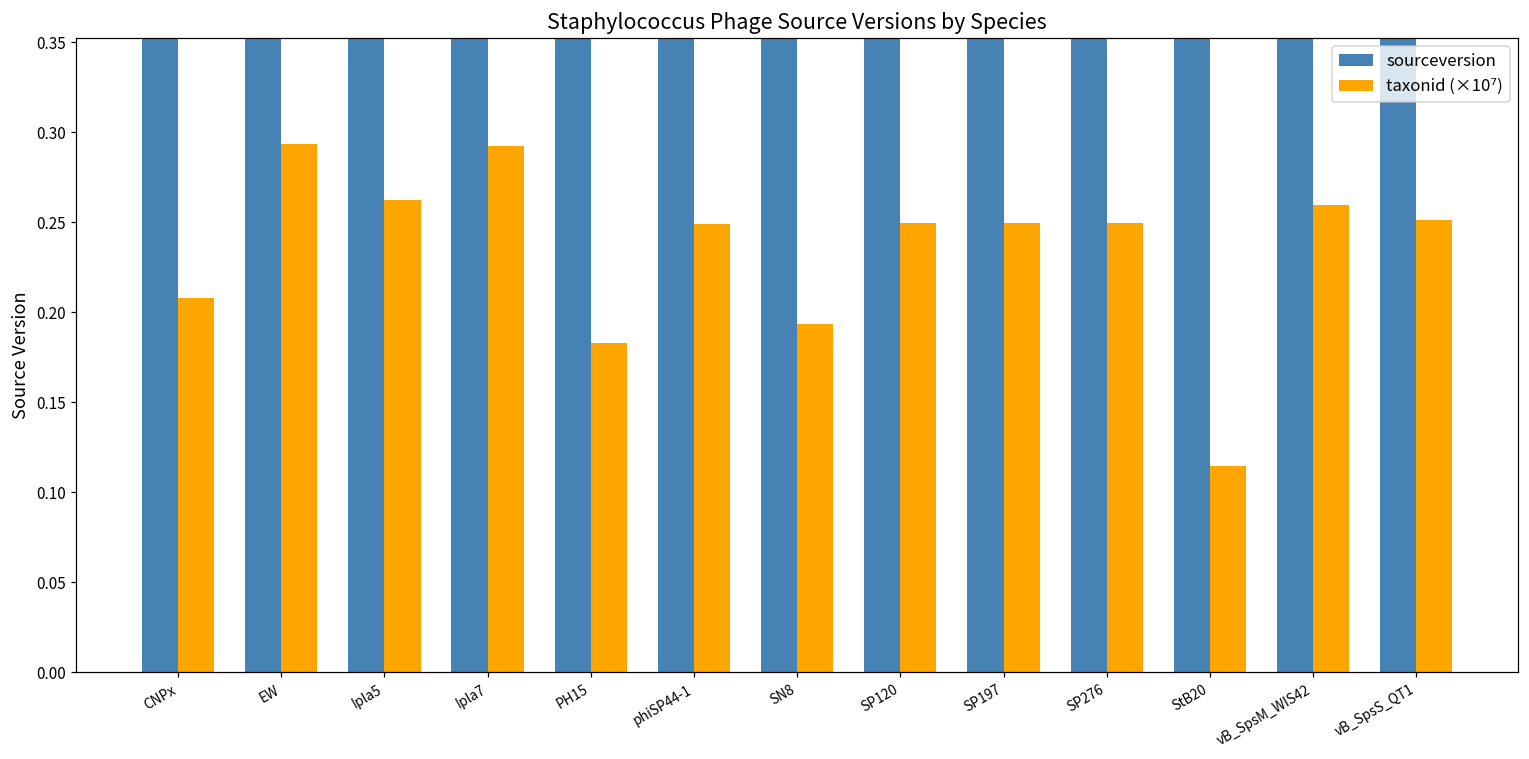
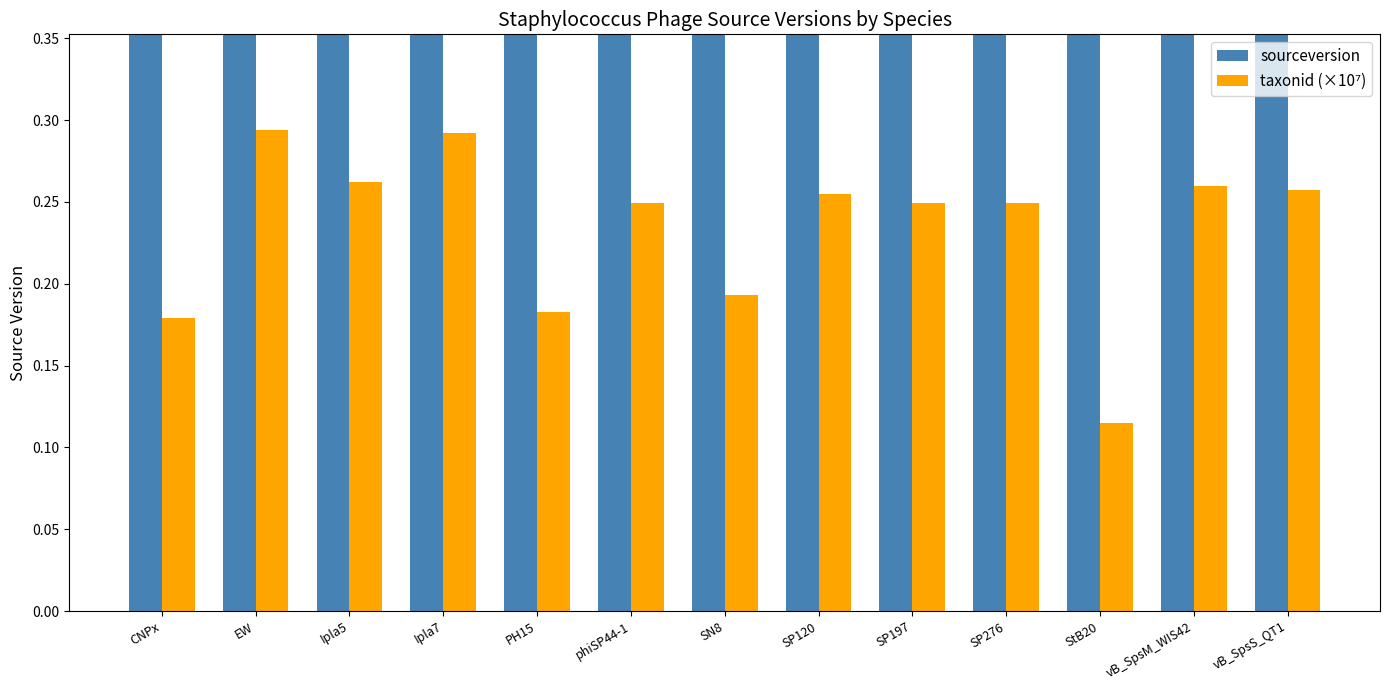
  {
    "taxonid (×10⁷)": {
-     "CNPx": 0.208,
+     "CNPx": 0.179,
      "EW": 0.294,
      "Ipla5": 0.262,
      "Ipla7": 0.292,
      "PH15": 0.183,
      "phiSP44-1": 0.249,
      "SN8": 0.193,
-     "SP120": 0.250,
+     "SP120": 0.255,
      "SP197": 0.250,
      "SP276": 0.250,
      "StB20": 0.115,
      "vB_SpsM_WIS42": 0.260,
-     "vB_SpsS_QT1": 0.251
+     "vB_SpsS_QT1": 0.257
    }
  }
